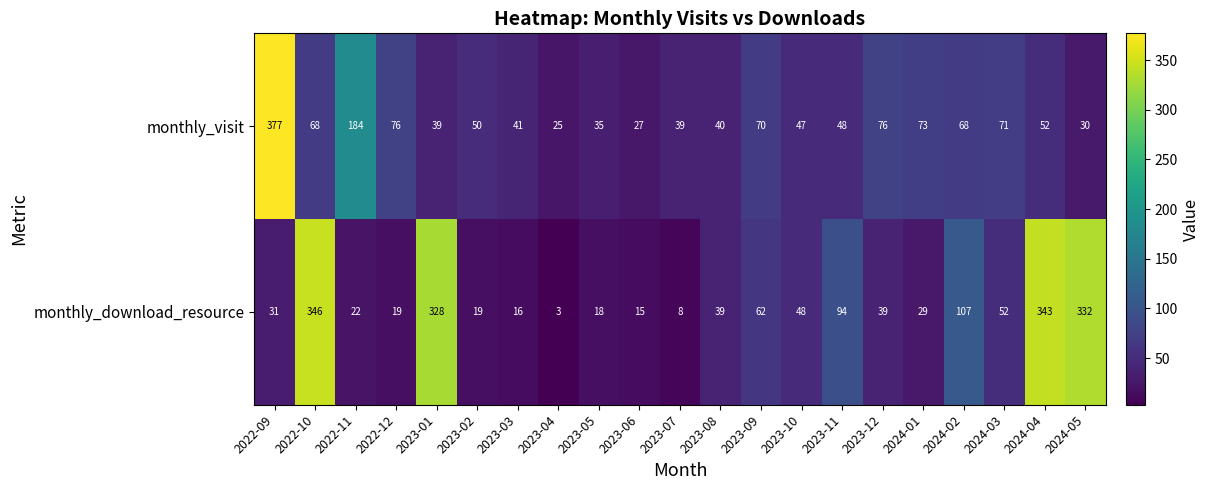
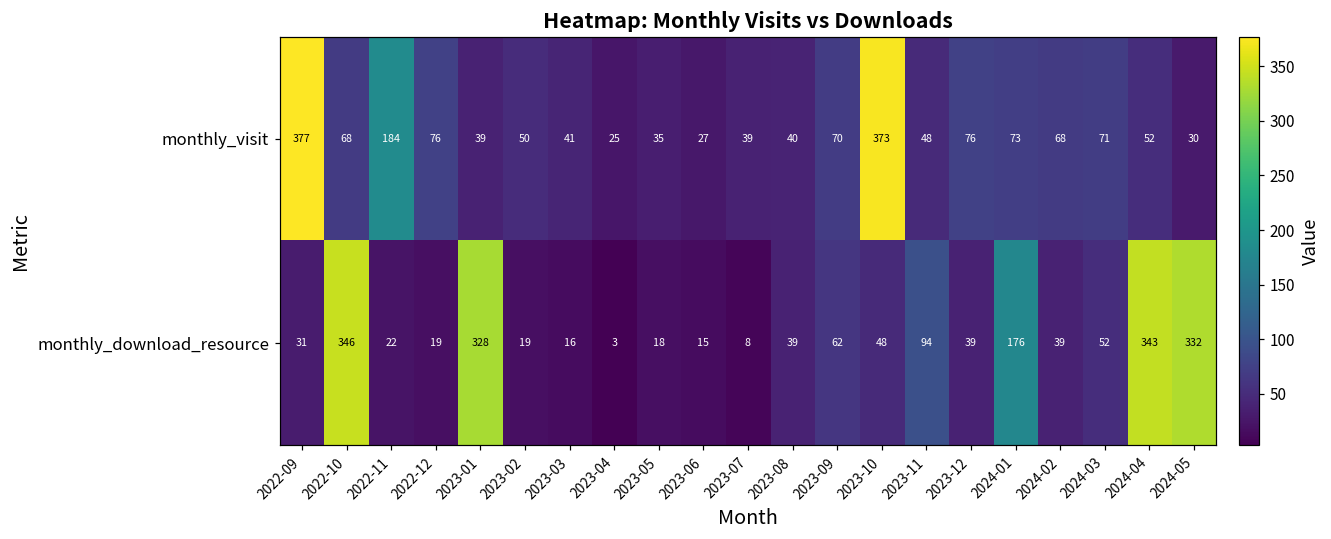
  {
    "monthly_visit": {
      "2022-09": 377,
      "2022-10": 68,
      "2022-11": 184,
      "2022-12": 76,
      "2023-01": 39,
      "2023-02": 50,
      "2023-03": 41,
      "2023-04": 25,
      "2023-05": 35,
      "2023-06": 27,
      "2023-07": 39,
      "2023-08": 40,
      "2023-09": 70,
-     "2023-10": 47,
+     "2023-10": 373,
      "2023-11": 48,
      "2023-12": 76,
      "2024-01": 73,
      "2024-02": 68,
      "2024-03": 71,
      "2024-04": 52,
      "2024-05": 30
    },
    "monthly_download_resource": {
      "2022-09": 31,
      "2022-10": 346,
      "2022-11": 22,
      "2022-12": 19,
      "2023-01": 328,
      "2023-02": 19,
      "2023-03": 16,
      "2023-04": 3,
      "2023-05": 18,
      "2023-06": 15,
      "2023-07": 8,
      "2023-08": 39,
      "2023-09": 62,
      "2023-10": 48,
      "2023-11": 94,
      "2023-12": 39,
-     "2024-01": 29,
-     "2024-02": 107,
+     "2024-01": 176,
+     "2024-02": 39,
      "2024-03": 52,
      "2024-04": 343,
      "2024-05": 332
    }
  }
